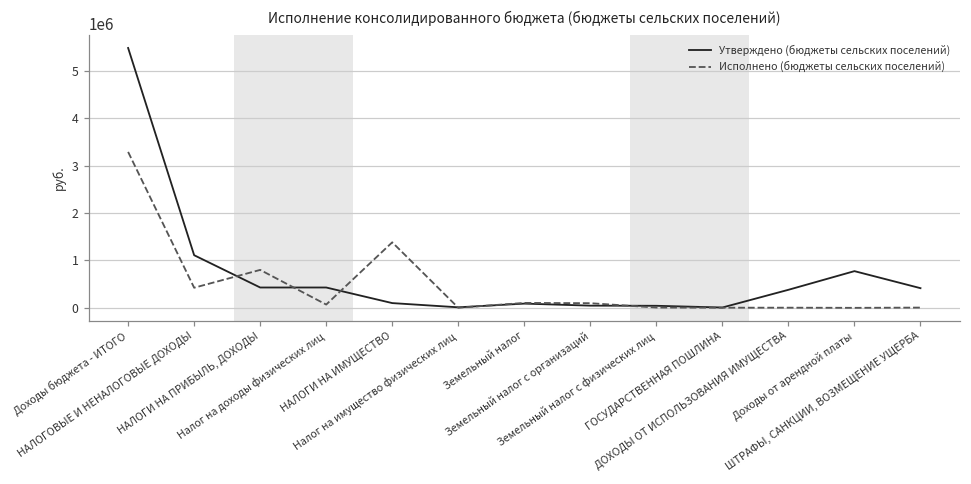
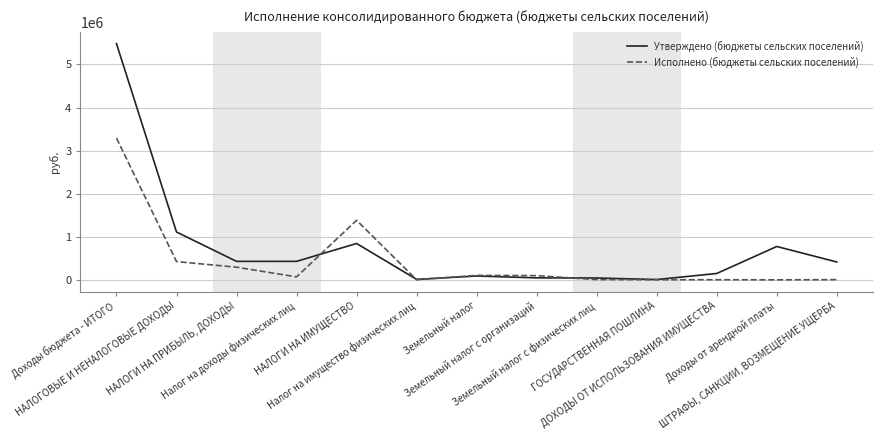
  {
    "Утверждено (бюджеты сельских поселений)": {
      "Доходы бюджета - ИТОГО": 5500000,
      "НАЛОГОВЫЕ И НЕНАЛОГОВЫЕ ДОХОДЫ": 1100000,
      "НАЛОГИ НА ПРИБЫЛЬ, ДОХОДЫ": 400000,
      "Налог на доходы физических лиц": 400000,
-     "НАЛОГИ НА ИМУЩЕСТВО": 100000,
-     "ДОХОДЫ ОТ ИСПОЛЬЗОВАНИЯ ИМУЩЕСТВА": 400000,
+     "НАЛОГИ НА ИМУЩЕСТВО": 800000,
+     "ДОХОДЫ ОТ ИСПОЛЬЗОВАНИЯ ИМУЩЕСТВА": 100000,
      "Доходы от арендной платы": 800000,
      "ШТРАФЫ, САНКЦИИ, ВОЗМЕЩЕНИЕ УЩЕРБА": 400000
    },
    "Исполнено (бюджеты сельских поселений)": {
      "Доходы бюджета - ИТОГО": 3300000,
      "НАЛОГОВЫЕ И НЕНАЛОГОВЫЕ ДОХОДЫ": 400000,
-     "НАЛОГИ НА ПРИБЫЛЬ, ДОХОДЫ": 800000,
+     "НАЛОГИ НА ПРИБЫЛЬ, ДОХОДЫ": 300000,
      "Налог на доходы физических лиц": 100000,
      "НАЛОГИ НА ИМУЩЕСТВО": 1400000,
      "ДОХОДЫ ОТ ИСПОЛЬЗОВАНИЯ ИМУЩЕСТВА": 0,
      "Доходы от арендной платы": 0,
      "ШТРАФЫ, САНКЦИИ, ВОЗМЕЩЕНИЕ УЩЕРБА": 0
    }
  }
